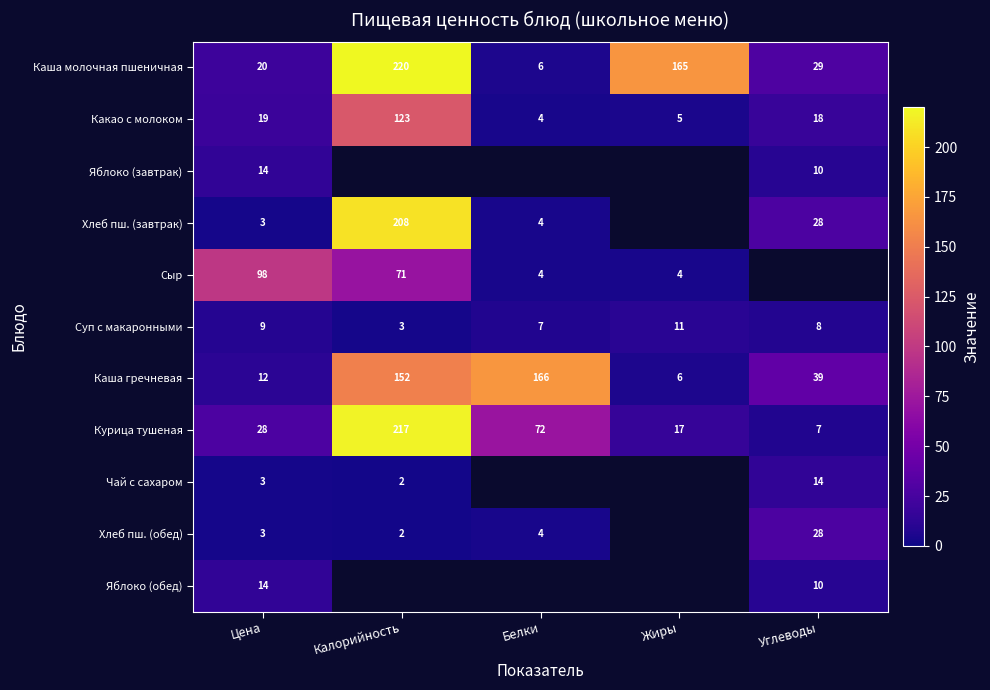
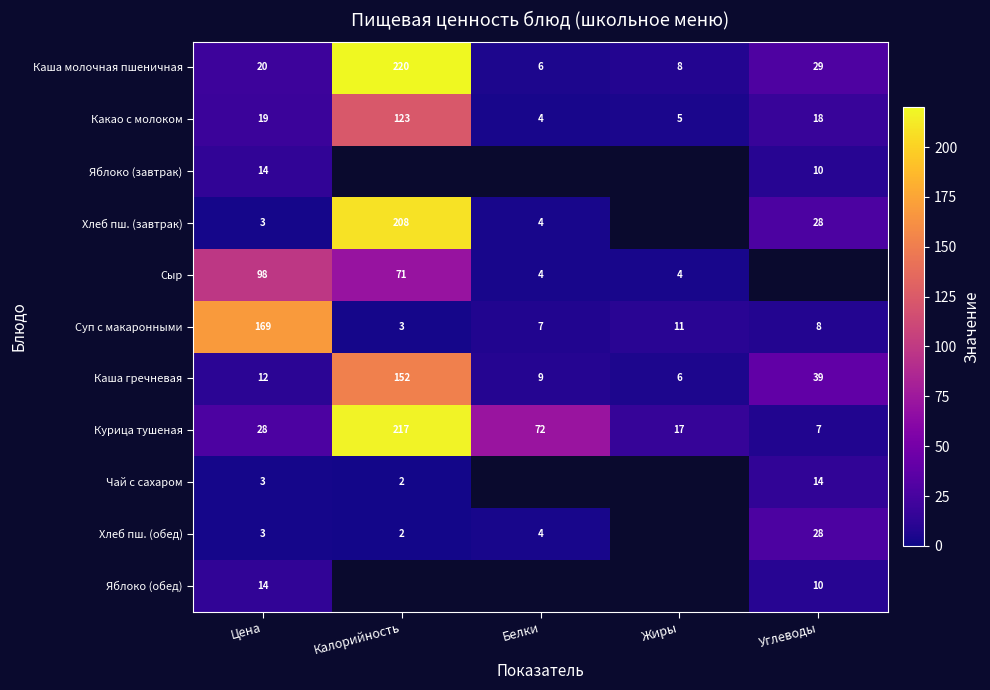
  {
    "Каша молочная пшеничная": {
      "Цена": 20,
      "Калорийность": 220,
      "Белки": 6,
-     "Жиры": 165,
+     "Жиры": 8,
      "Углеводы": 29
    },
    "Какао с молоком": {
      "Цена": 19,
      "Калорийность": 123,
      "Белки": 4,
      "Жиры": 5,
      "Углеводы": 18
    },
    "Яблоко (завтрак)": {
      "Цена": 14,
      "Углеводы": 10
    },
    "Хлеб пш. (завтрак)": {
      "Цена": 3,
      "Калорийность": 208,
      "Белки": 4,
      "Углеводы": 28
    },
    "Сыр": {
      "Цена": 98,
      "Калорийность": 71,
      "Белки": 4,
      "Жиры": 4
    },
    "Суп с макаронными": {
-     "Цена": 9,
+     "Цена": 169,
      "Калорийность": 3,
      "Белки": 7,
      "Жиры": 11,
      "Углеводы": 8
    },
    "Каша гречневая": {
      "Цена": 12,
      "Калорийность": 152,
-     "Белки": 166,
+     "Белки": 9,
      "Жиры": 6,
      "Углеводы": 39
    },
    "Курица тушеная": {
      "Цена": 28,
      "Калорийность": 217,
      "Белки": 72,
      "Жиры": 17,
      "Углеводы": 7
    },
    "Чай с сахаром": {
      "Цена": 3,
      "Калорийность": 2,
      "Углеводы": 14
    },
    "Хлеб пш. (обед)": {
      "Цена": 3,
      "Калорийность": 2,
      "Белки": 4,
      "Углеводы": 28
    },
    "Яблоко (обед)": {
      "Цена": 14,
      "Углеводы": 10
    }
  }
